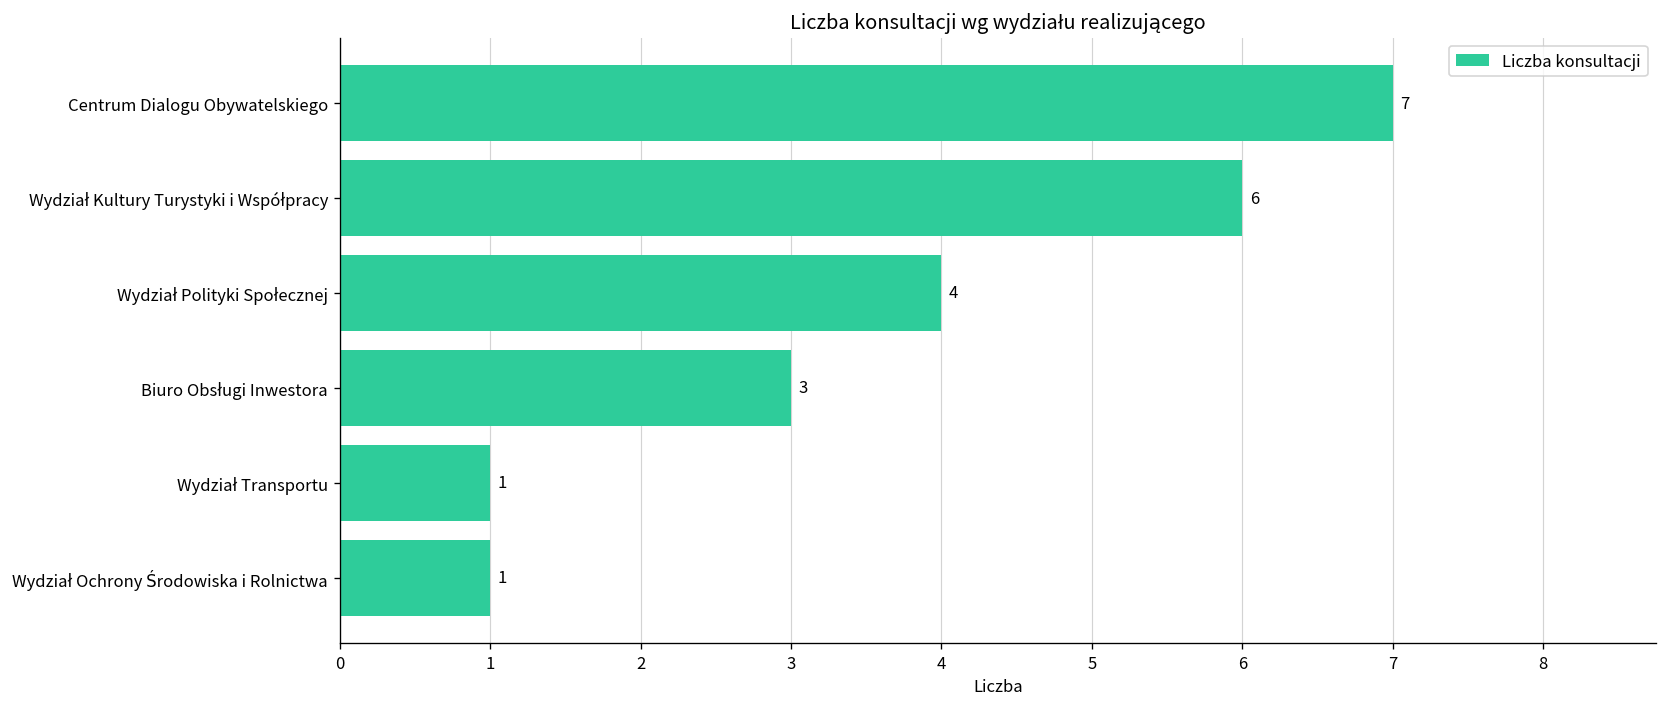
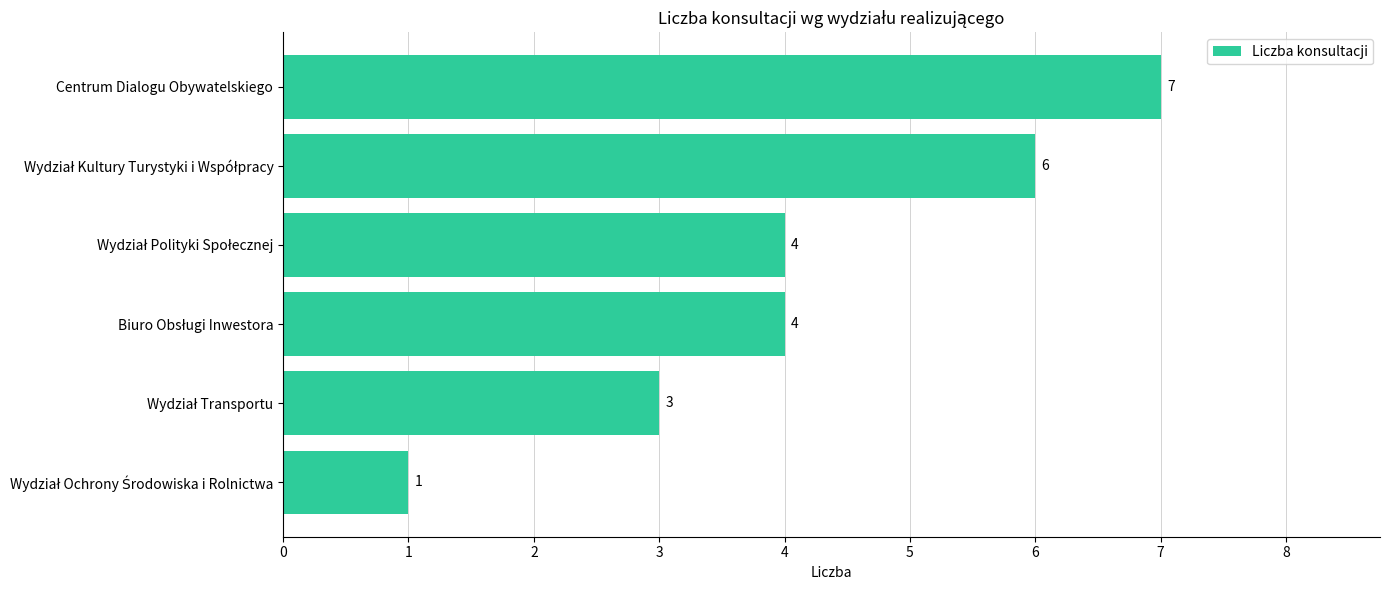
  {
    "Centrum Dialogu Obywatelskiego": 7,
    "Wydział Kultury Turystyki i Współpracy": 6,
    "Wydział Polityki Społecznej": 4,
-   "Biuro Obsługi Inwestora": 3,
-   "Wydział Transportu": 1,
+   "Biuro Obsługi Inwestora": 4,
+   "Wydział Transportu": 3,
    "Wydział Ochrony Środowiska i Rolnictwa": 1
  }
